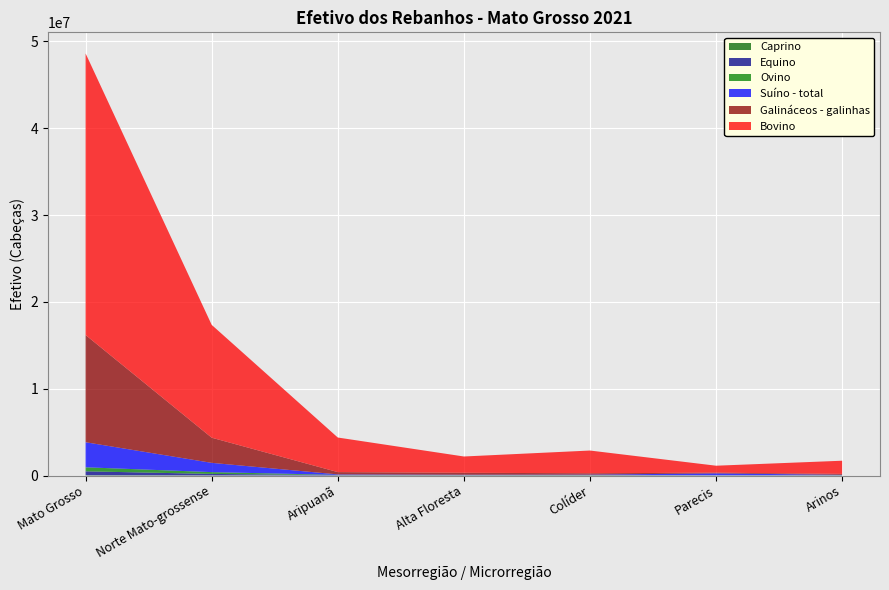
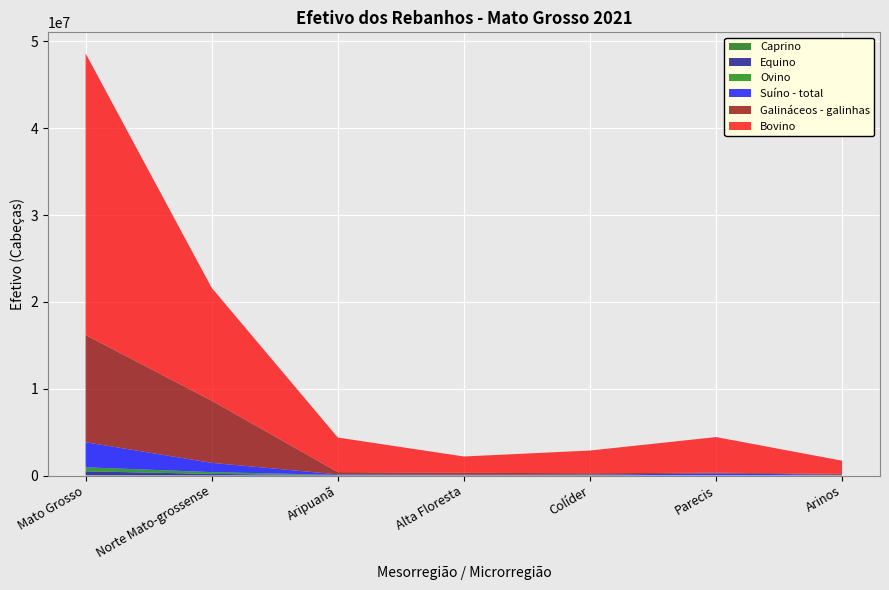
  {
    "Equino": {
      "Mato Grosso": 0
    },
    "Suíno - total": {
      "Mato Grosso": 3000000,
      "Norte Mato-grossense": 1000000
    },
    "Galináceos - galinhas": {
      "Mato Grosso": 12000000,
-     "Norte Mato-grossense": 3000000
+     "Norte Mato-grossense": 7000000
    },
    "Bovino": {
      "Mato Grosso": 32000000,
      "Norte Mato-grossense": 13000000,
      "Aripuanã": 4000000,
      "Alta Floresta": 2000000,
      "Colíder": 3000000,
-     "Parecis": 1000000,
+     "Parecis": 4000000,
      "Arinos": 2000000
    }
  }
